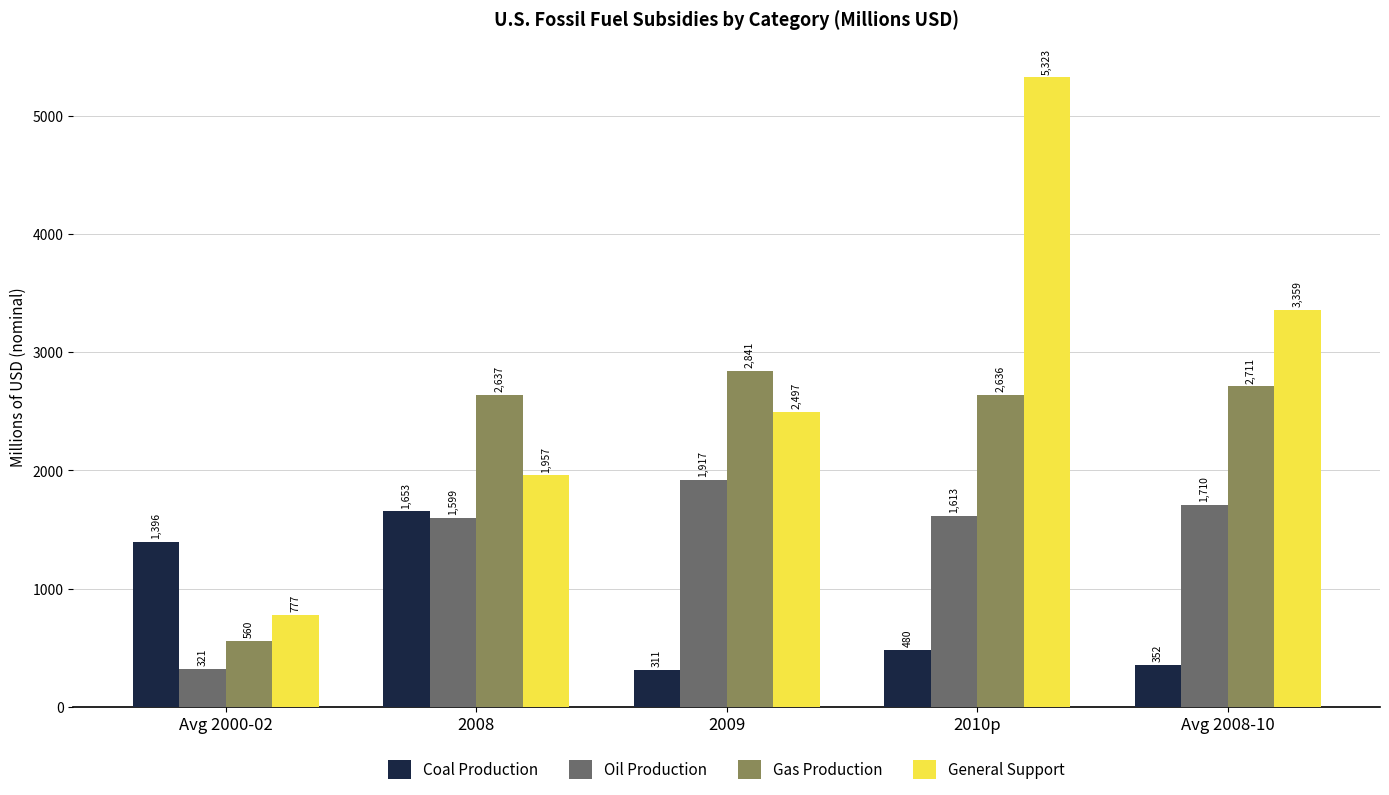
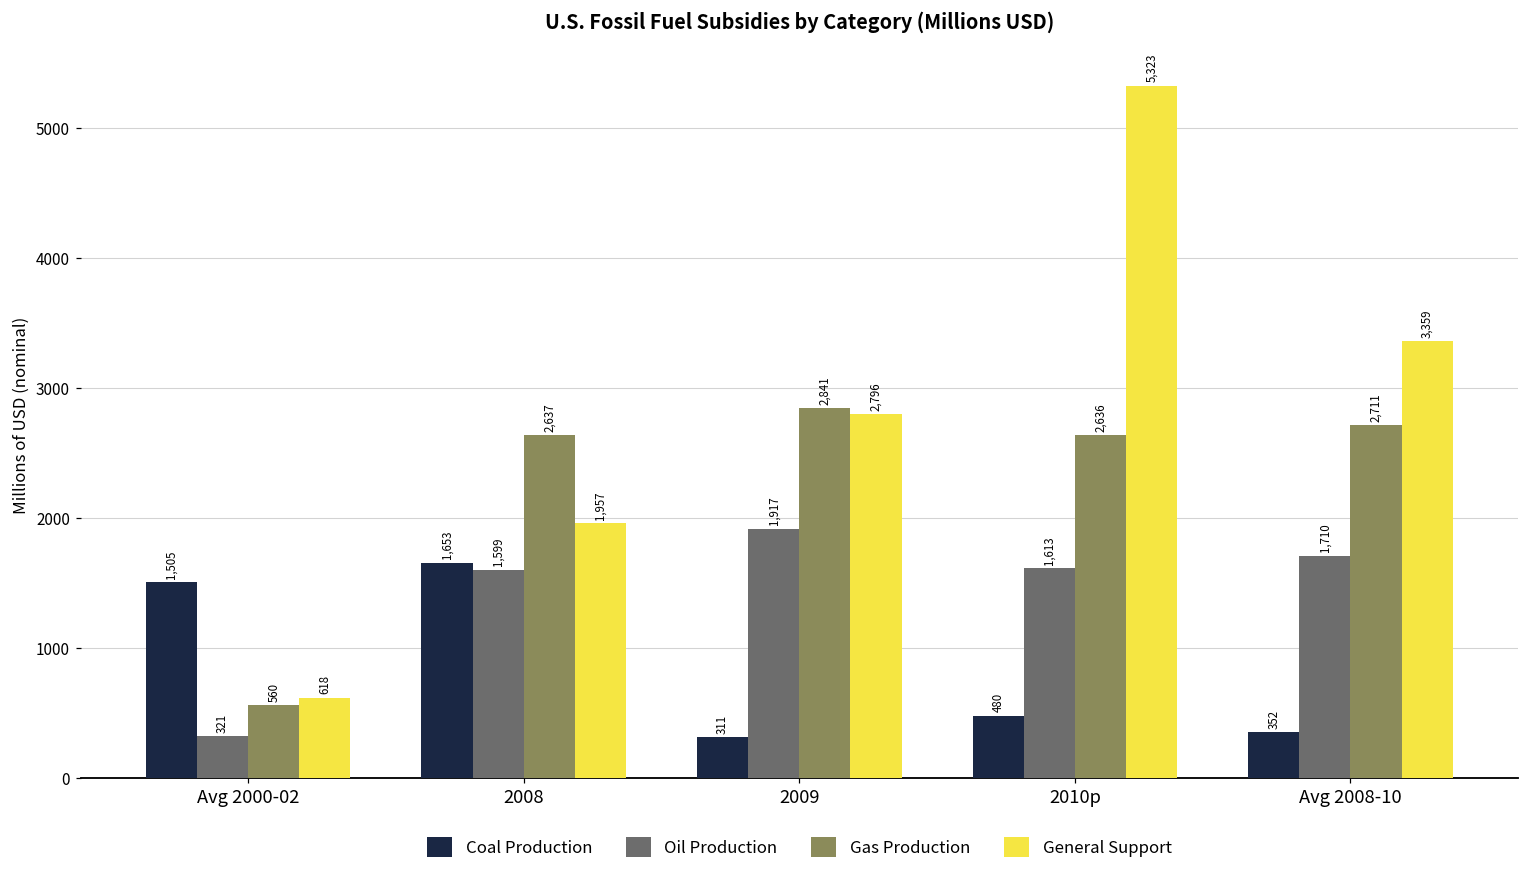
  {
    "Coal Production": {
-     "Avg 2000-02": "1,396",
+     "Avg 2000-02": "1,505",
      "2008": "1,653",
      "2009": "311",
      "2010p": "480",
      "Avg 2008-10": "352"
    },
    "General Support": {
-     "Avg 2000-02": "777",
+     "Avg 2000-02": "618",
      "2008": "1,957",
-     "2009": "2,497",
+     "2009": "2,796",
      "2010p": "5,323",
      "Avg 2008-10": "3,359"
    }
  }
